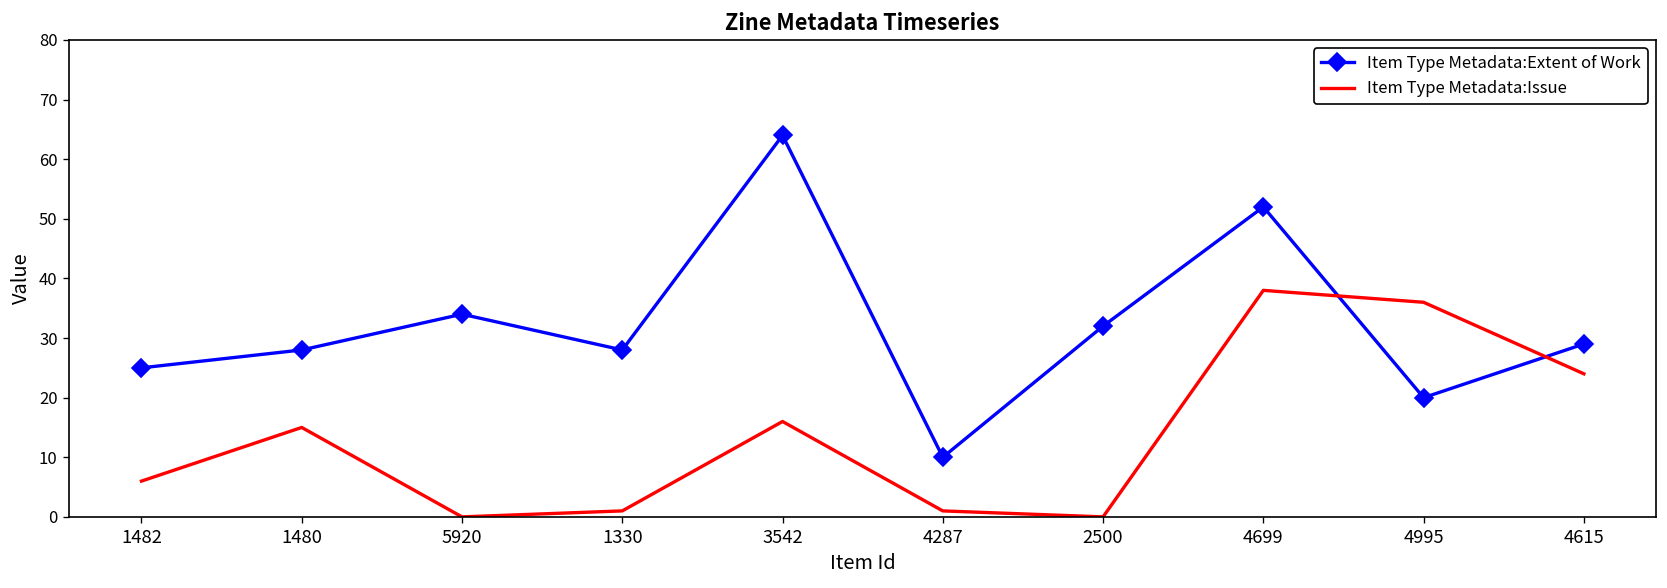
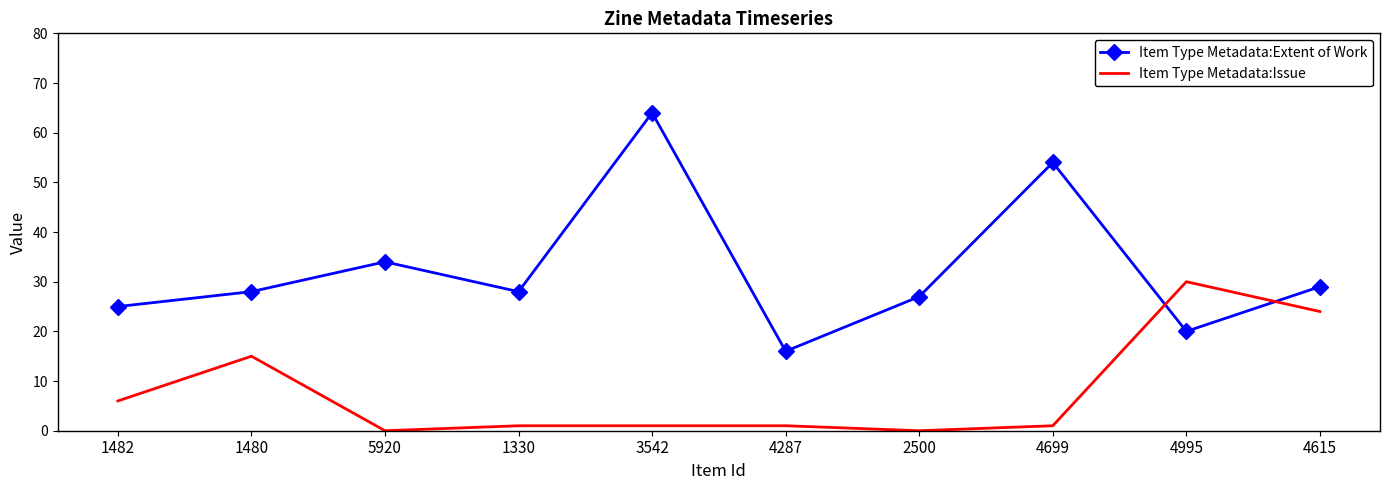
  {
    "Item Type Metadata:Extent of Work": {
      "1482": 25,
      "1480": 28,
      "5920": 34,
      "1330": 28,
      "3542": 64,
-     "4287": 10,
-     "2500": 32,
-     "4699": 52,
+     "4287": 16,
+     "2500": 27,
+     "4699": 54,
      "4995": 20,
      "4615": 29
    },
    "Item Type Metadata:Issue": {
      "1482": 6,
      "1480": 15,
      "5920": 0,
      "1330": 1,
-     "3542": 16,
+     "3542": 1,
      "4287": 1,
      "2500": 0,
-     "4699": 38,
-     "4995": 36,
+     "4699": 1,
+     "4995": 30,
      "4615": 24
    }
  }
